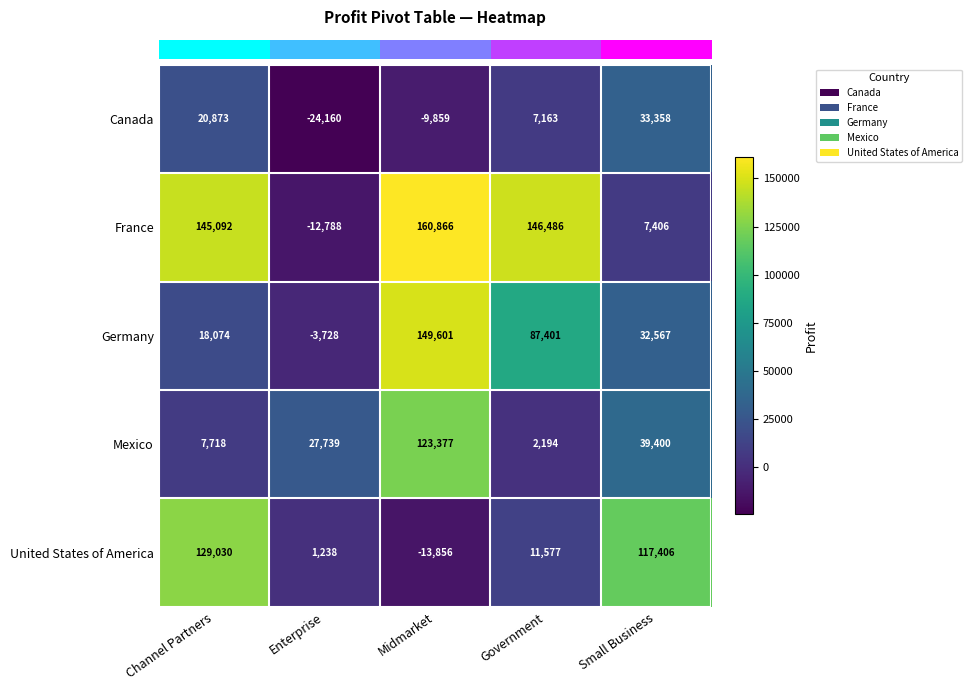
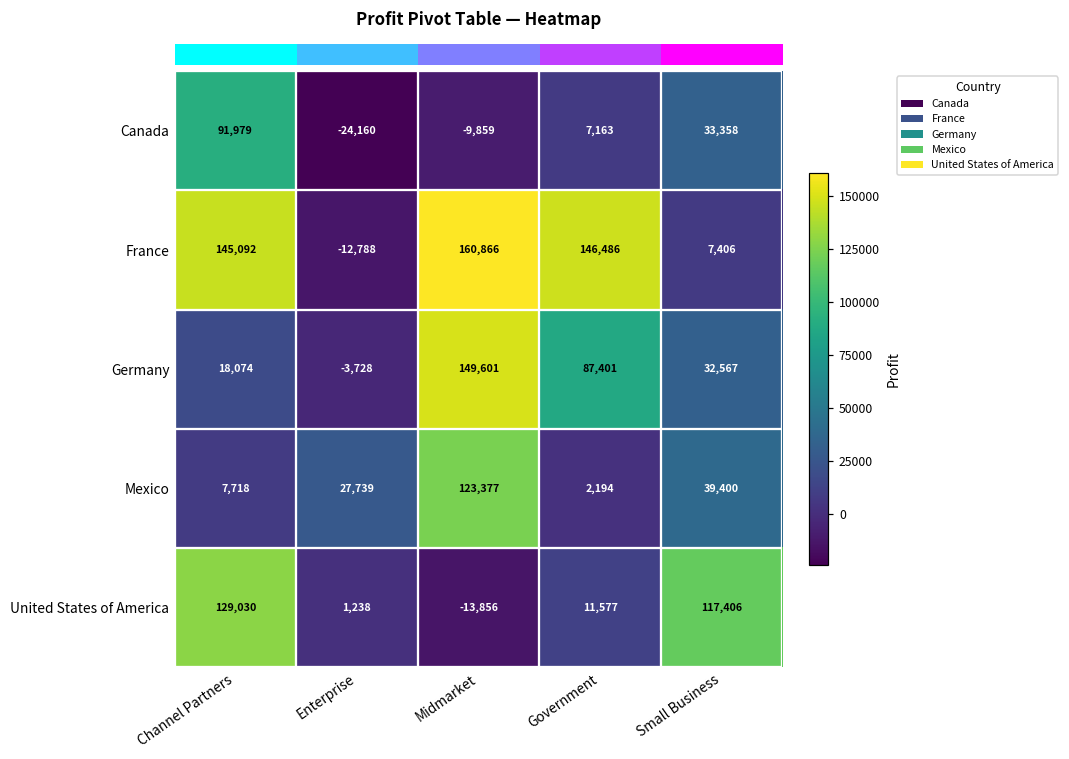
  {
    "Canada": {
-     "Channel Partners": "20,873",
+     "Channel Partners": "91,979",
      "Enterprise": "-24,160",
      "Midmarket": "-9,859",
      "Government": "7,163",
      "Small Business": "33,358"
    },
    "France": {
      "Channel Partners": "145,092",
      "Enterprise": "-12,788",
      "Midmarket": "160,866",
      "Government": "146,486",
      "Small Business": "7,406"
    },
    "Germany": {
      "Channel Partners": "18,074",
      "Enterprise": "-3,728",
      "Midmarket": "149,601",
      "Government": "87,401",
      "Small Business": "32,567"
    },
    "Mexico": {
      "Channel Partners": "7,718",
      "Enterprise": "27,739",
      "Midmarket": "123,377",
      "Government": "2,194",
      "Small Business": "39,400"
    },
    "United States of America": {
      "Channel Partners": "129,030",
      "Enterprise": "1,238",
      "Midmarket": "-13,856",
      "Government": "11,577",
      "Small Business": "117,406"
    }
  }
